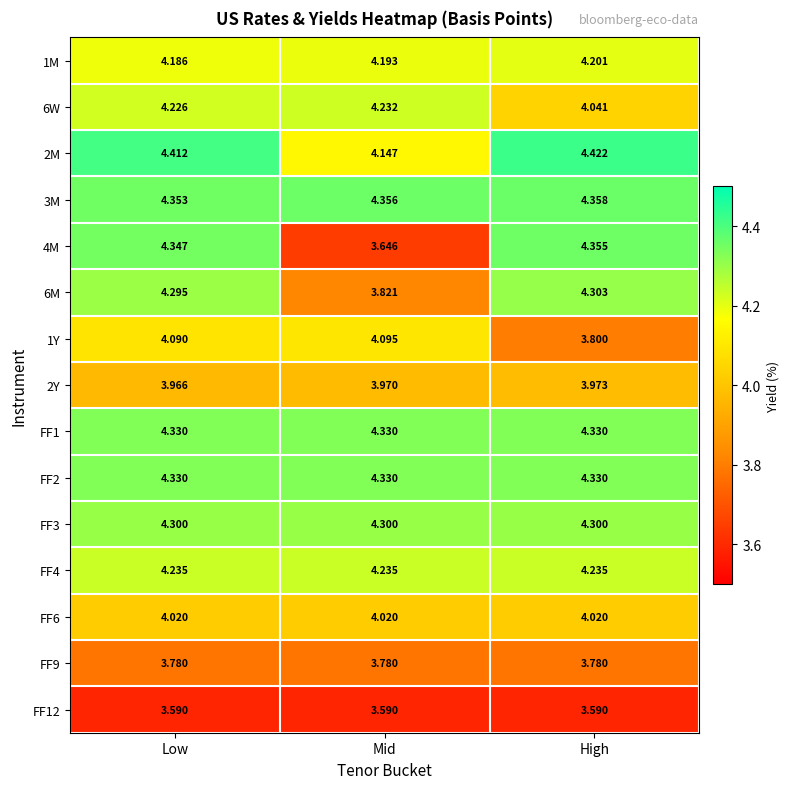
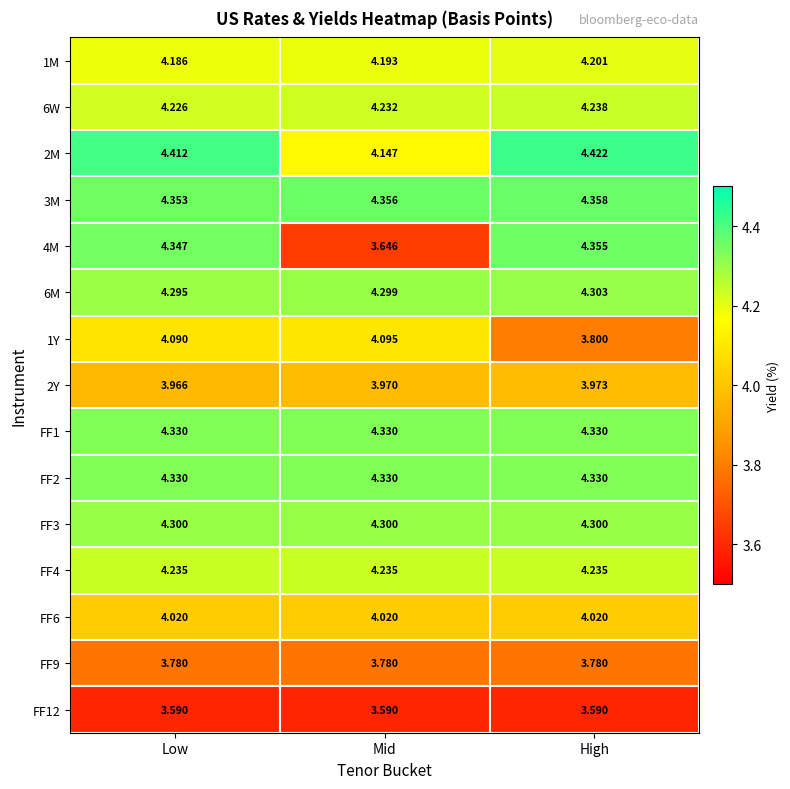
  {
    "1M": {
      "Low": 4.186,
      "Mid": 4.193,
      "High": 4.201
    },
    "6W": {
      "Low": 4.226,
      "Mid": 4.232,
-     "High": 4.041
+     "High": 4.238
    },
    "2M": {
      "Low": 4.412,
      "Mid": 4.147,
      "High": 4.422
    },
    "3M": {
      "Low": 4.353,
      "Mid": 4.356,
      "High": 4.358
    },
    "4M": {
      "Low": 4.347,
      "Mid": 3.646,
      "High": 4.355
    },
    "6M": {
      "Low": 4.295,
-     "Mid": 3.821,
+     "Mid": 4.299,
      "High": 4.303
    },
    "1Y": {
      "Low": 4.090,
      "Mid": 4.095,
      "High": 3.800
    },
    "2Y": {
      "Low": 3.966,
      "Mid": 3.970,
      "High": 3.973
    },
    "FF1": {
      "Low": 4.330,
      "Mid": 4.330,
      "High": 4.330
    },
    "FF2": {
      "Low": 4.330,
      "Mid": 4.330,
      "High": 4.330
    },
    "FF3": {
      "Low": 4.300,
      "Mid": 4.300,
      "High": 4.300
    },
    "FF4": {
      "Low": 4.235,
      "Mid": 4.235,
      "High": 4.235
    },
    "FF6": {
      "Low": 4.020,
      "Mid": 4.020,
      "High": 4.020
    },
    "FF9": {
      "Low": 3.780,
      "Mid": 3.780,
      "High": 3.780
    },
    "FF12": {
      "Low": 3.590,
      "Mid": 3.590,
      "High": 3.590
    }
  }
